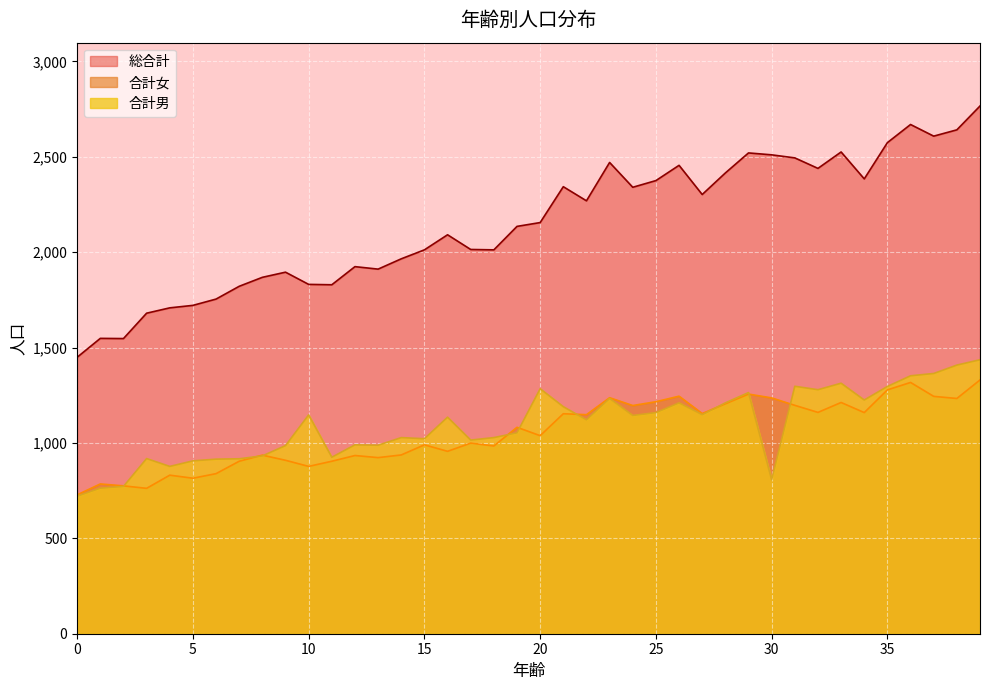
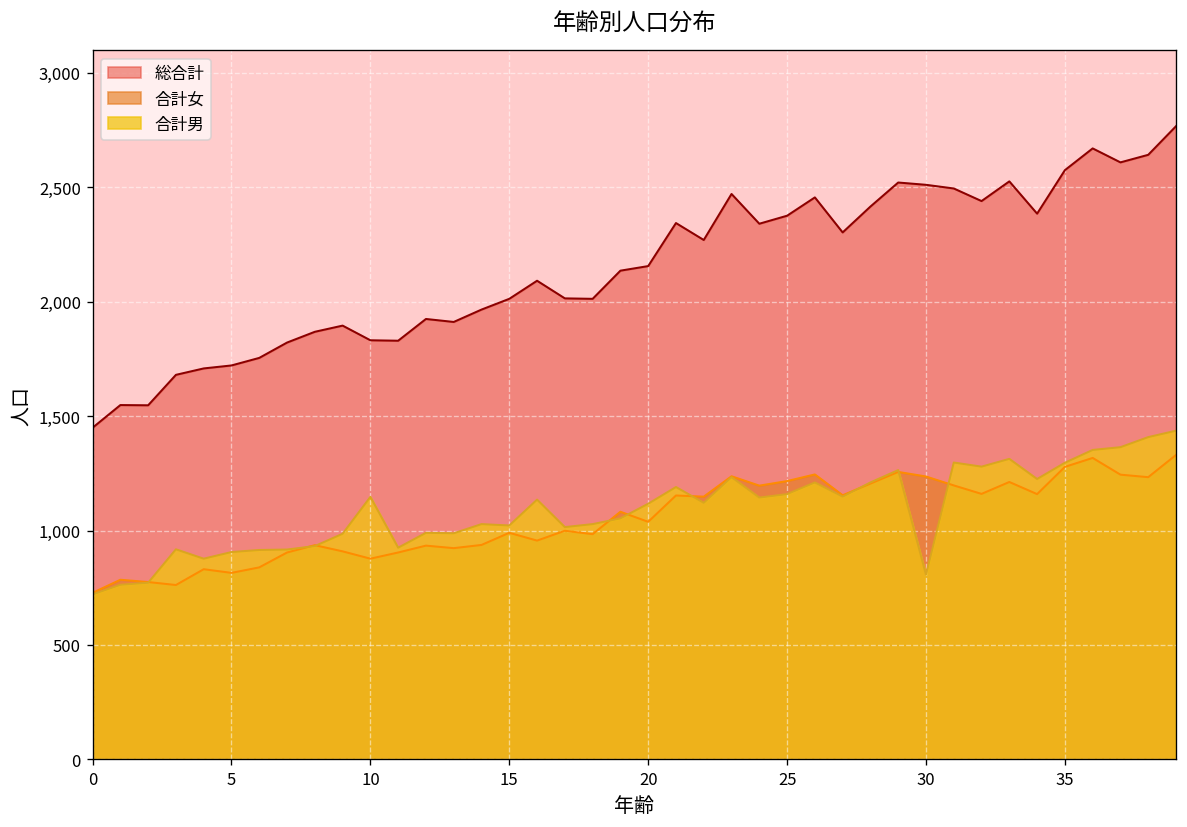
  {
    "合計男": {
      "5": "910",
      "10": "1,150",
      "15": "1,020",
-     "20": "1,280",
+     "20": "1,120",
      "25": "1,160",
      "30": "810",
      "35": "1,300"
    }
  }
